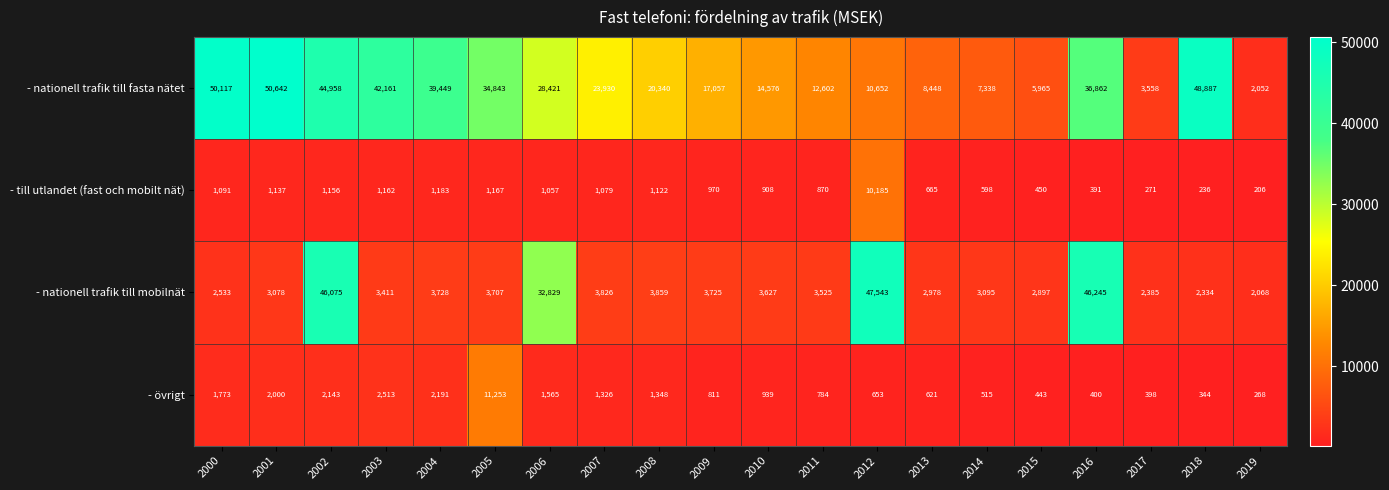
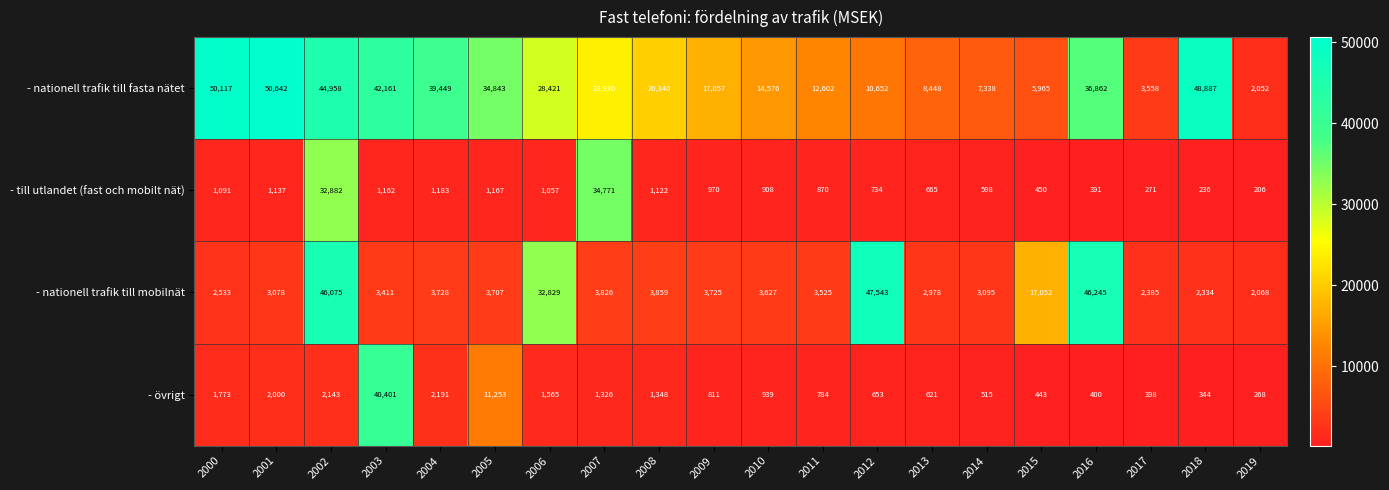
  {
    "- nationell trafik till fasta nätet": {
      "2000": "50,117",
      "2001": "50,642",
      "2002": "44,958",
      "2003": "42,161",
      "2004": "39,449",
      "2005": "34,843",
      "2006": "28,421",
      "2007": "23,930",
      "2008": "20,340",
      "2009": "17,057",
      "2010": "14,576",
      "2011": "12,602",
      "2012": "10,652",
      "2013": "8,448",
      "2014": "7,338",
      "2015": "5,965",
      "2016": "36,862",
      "2017": "3,558",
      "2018": "48,887",
      "2019": "2,052"
    },
    "- till utlandet (fast och mobilt nät)": {
      "2000": "1,091",
      "2001": "1,137",
-     "2002": "1,156",
+     "2002": "32,882",
      "2003": "1,162",
      "2004": "1,183",
      "2005": "1,167",
      "2006": "1,057",
-     "2007": "1,079",
+     "2007": "34,771",
      "2008": "1,122",
      "2009": "970",
      "2010": "908",
      "2011": "870",
-     "2012": "10,185",
+     "2012": "734",
      "2013": "665",
      "2014": "598",
      "2015": "450",
      "2016": "391",
      "2017": "271",
      "2018": "236",
      "2019": "206"
    },
    "- nationell trafik till mobilnät": {
      "2000": "2,533",
      "2001": "3,078",
      "2002": "46,075",
      "2003": "3,411",
      "2004": "3,728",
      "2005": "3,707",
      "2006": "32,829",
      "2007": "3,826",
      "2008": "3,859",
      "2009": "3,725",
      "2010": "3,627",
      "2011": "3,525",
      "2012": "47,543",
      "2013": "2,978",
      "2014": "3,095",
-     "2015": "2,897",
+     "2015": "17,052",
      "2016": "46,245",
      "2017": "2,385",
      "2018": "2,334",
      "2019": "2,068"
    },
    "- övrigt": {
      "2000": "1,773",
      "2001": "2,000",
      "2002": "2,143",
-     "2003": "2,513",
+     "2003": "40,401",
      "2004": "2,191",
      "2005": "11,253",
      "2006": "1,565",
      "2007": "1,326",
      "2008": "1,348",
      "2009": "811",
      "2010": "939",
      "2011": "784",
      "2012": "653",
      "2013": "621",
      "2014": "515",
      "2015": "443",
      "2016": "400",
      "2017": "398",
      "2018": "344",
      "2019": "268"
    }
  }
